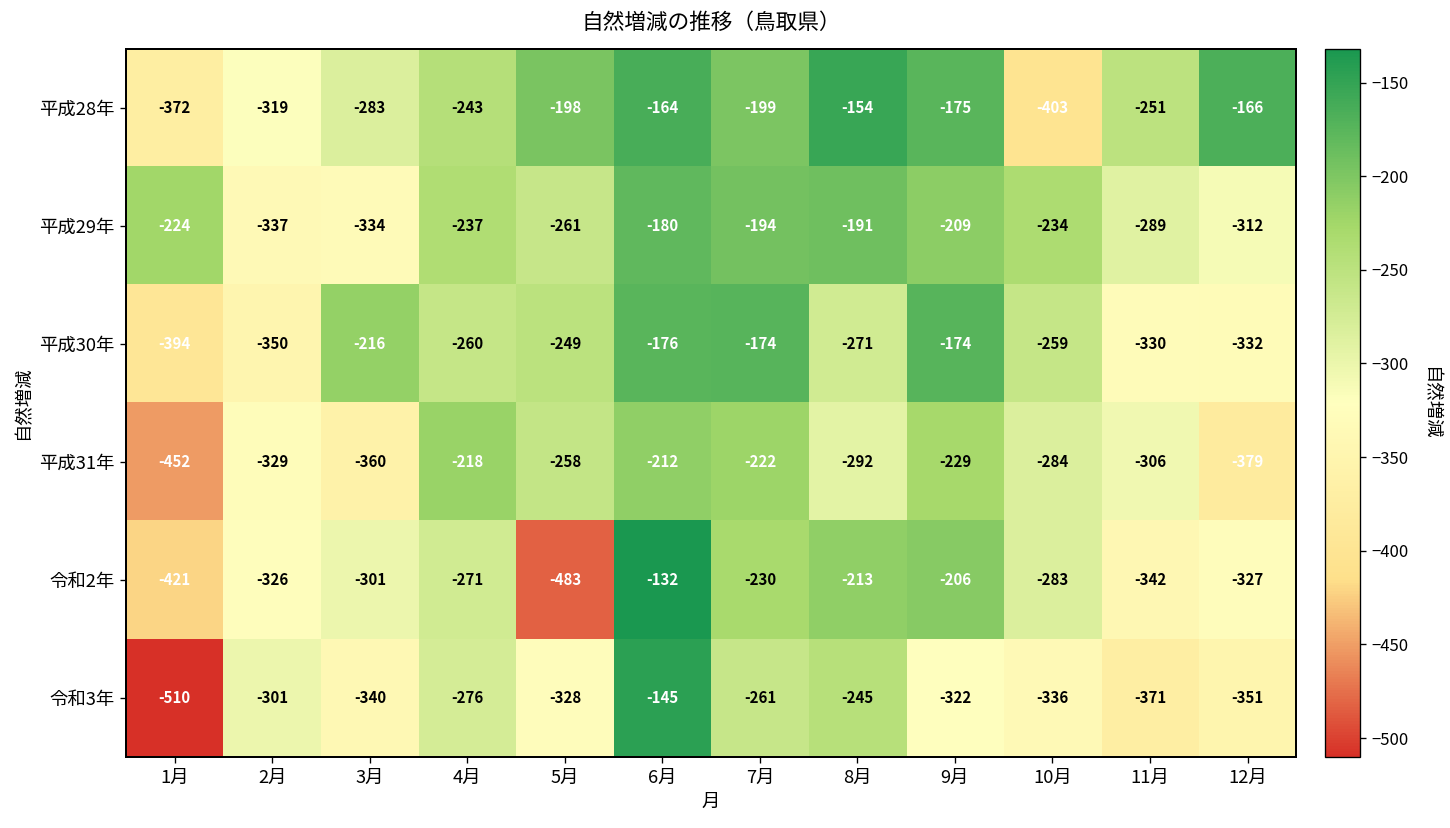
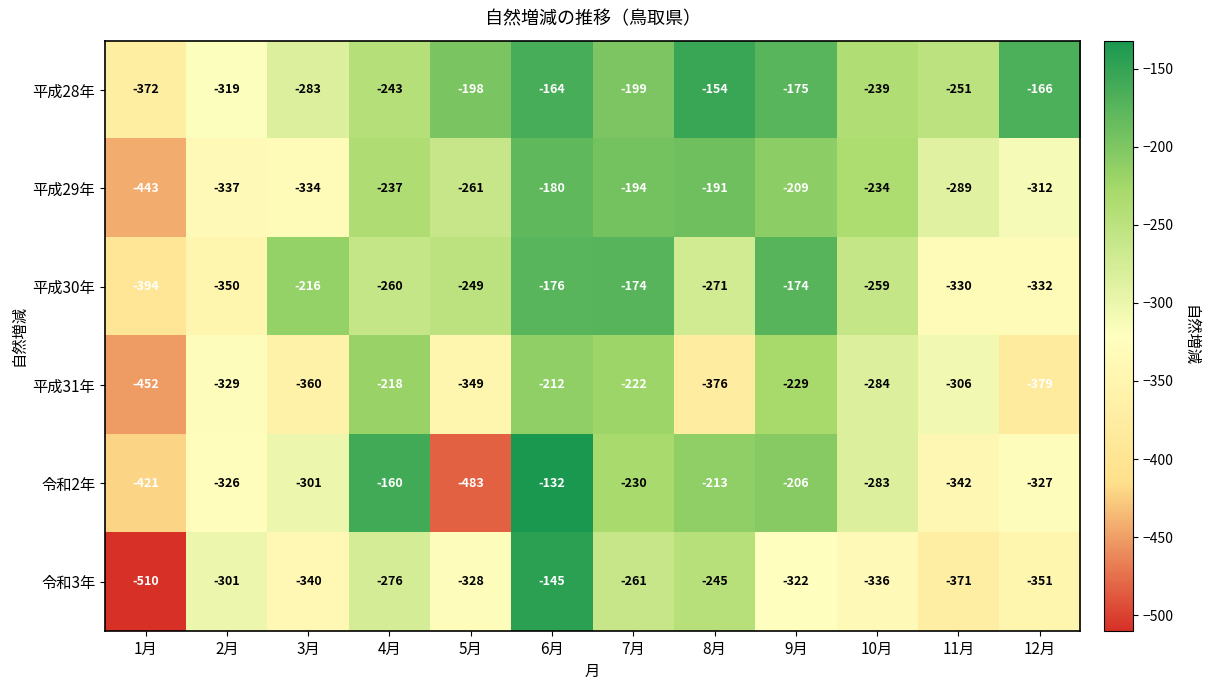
  {
    "平成28年": {
      "1月": -372,
      "2月": -319,
      "3月": -283,
      "4月": -243,
      "5月": -198,
      "6月": -164,
      "7月": -199,
      "8月": -154,
      "9月": -175,
-     "10月": -403,
+     "10月": -239,
      "11月": -251,
      "12月": -166
    },
    "平成29年": {
-     "1月": -224,
+     "1月": -443,
      "2月": -337,
      "3月": -334,
      "4月": -237,
      "5月": -261,
      "6月": -180,
      "7月": -194,
      "8月": -191,
      "9月": -209,
      "10月": -234,
      "11月": -289,
      "12月": -312
    },
    "平成30年": {
      "1月": -394,
      "2月": -350,
      "3月": -216,
      "4月": -260,
      "5月": -249,
      "6月": -176,
      "7月": -174,
      "8月": -271,
      "9月": -174,
      "10月": -259,
      "11月": -330,
      "12月": -332
    },
    "平成31年": {
      "1月": -452,
      "2月": -329,
      "3月": -360,
      "4月": -218,
-     "5月": -258,
+     "5月": -349,
      "6月": -212,
      "7月": -222,
-     "8月": -292,
+     "8月": -376,
      "9月": -229,
      "10月": -284,
      "11月": -306,
      "12月": -379
    },
    "令和2年": {
      "1月": -421,
      "2月": -326,
      "3月": -301,
-     "4月": -271,
+     "4月": -160,
      "5月": -483,
      "6月": -132,
      "7月": -230,
      "8月": -213,
      "9月": -206,
      "10月": -283,
      "11月": -342,
      "12月": -327
    },
    "令和3年": {
      "1月": -510,
      "2月": -301,
      "3月": -340,
      "4月": -276,
      "5月": -328,
      "6月": -145,
      "7月": -261,
      "8月": -245,
      "9月": -322,
      "10月": -336,
      "11月": -371,
      "12月": -351
    }
  }
